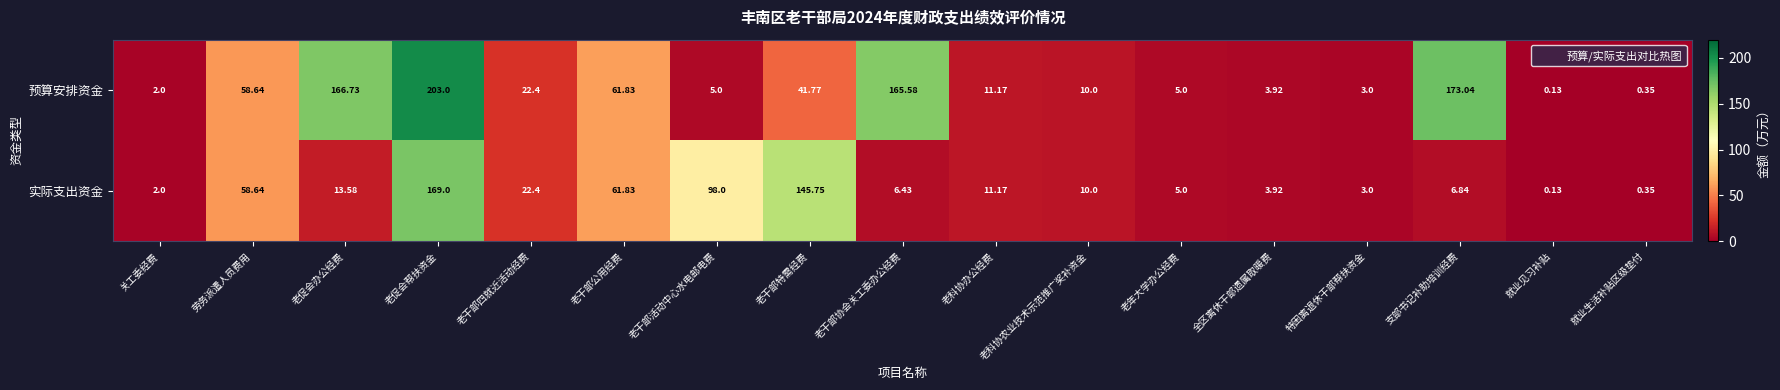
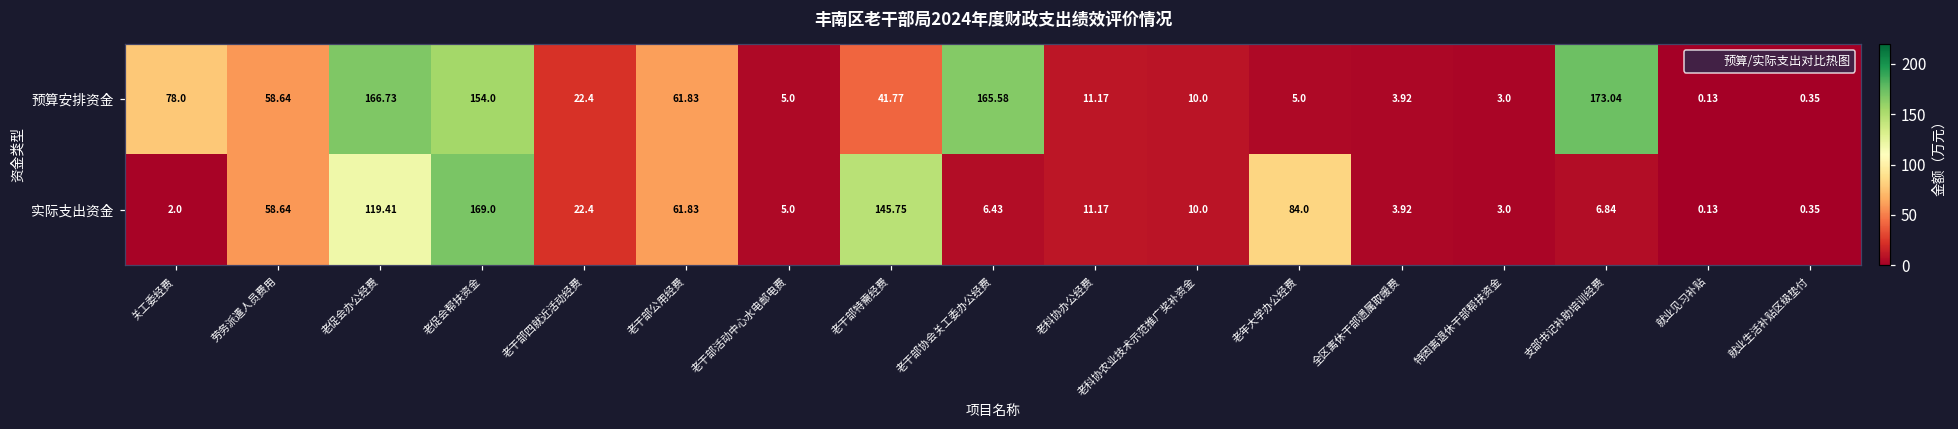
  {
    "预算安排资金": {
-     "关工委经费": 2.0,
+     "关工委经费": 78.0,
      "劳务派遣人员费用": 58.64,
      "老促会办公经费": 166.73,
-     "老促会帮扶资金": 203.0,
+     "老促会帮扶资金": 154.0,
      "老干部四就近活动经费": 22.4,
      "老干部公用经费": 61.83,
      "老干部活动中心水电邮电费": 5.0,
      "老干部特需经费": 41.77,
      "老干部协会关工委办公经费": 165.58,
      "老科协办公经费": 11.17,
      "老科协农业技术示范推广奖补资金": 10.0,
      "老年大学办公经费": 5.0,
      "全区离休干部遗属取暖费": 3.92,
      "特困离退休干部帮扶资金": 3.0,
      "支部书记补助培训经费": 173.04,
      "就业见习补贴": 0.13,
      "就业生活补贴区级垫付": 0.35
    },
    "实际支出资金": {
      "关工委经费": 2.0,
      "劳务派遣人员费用": 58.64,
-     "老促会办公经费": 13.58,
+     "老促会办公经费": 119.41,
      "老促会帮扶资金": 169.0,
      "老干部四就近活动经费": 22.4,
      "老干部公用经费": 61.83,
-     "老干部活动中心水电邮电费": 98.0,
+     "老干部活动中心水电邮电费": 5.0,
      "老干部特需经费": 145.75,
      "老干部协会关工委办公经费": 6.43,
      "老科协办公经费": 11.17,
      "老科协农业技术示范推广奖补资金": 10.0,
-     "老年大学办公经费": 5.0,
+     "老年大学办公经费": 84.0,
      "全区离休干部遗属取暖费": 3.92,
      "特困离退休干部帮扶资金": 3.0,
      "支部书记补助培训经费": 6.84,
      "就业见习补贴": 0.13,
      "就业生活补贴区级垫付": 0.35
    }
  }
